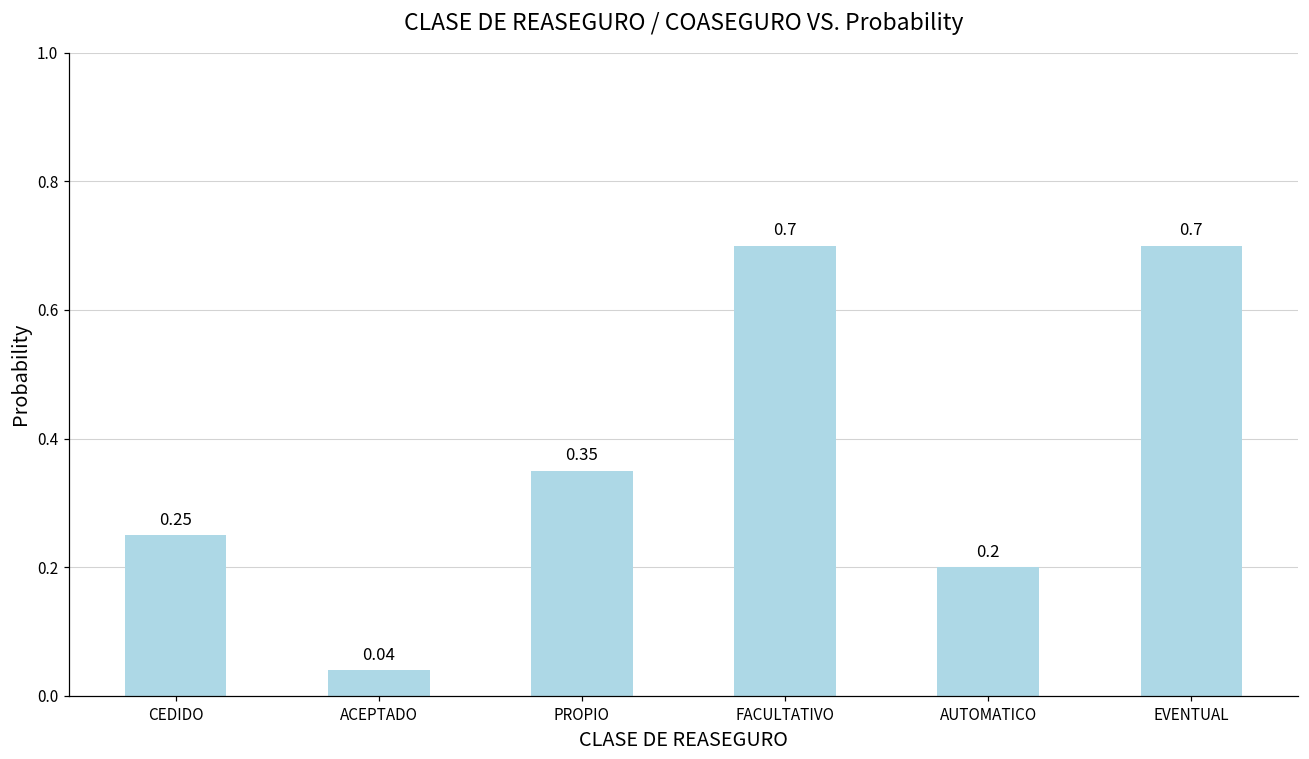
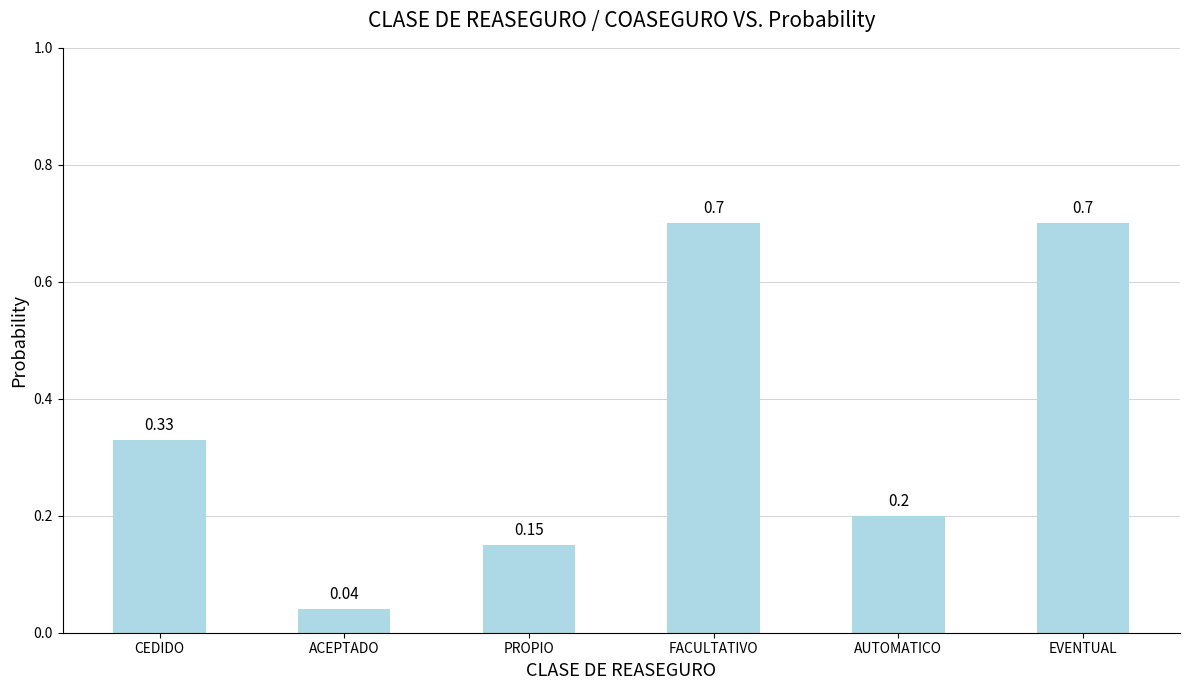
  {
-   "CEDIDO": 0.25,
+   "CEDIDO": 0.33,
    "ACEPTADO": 0.04,
-   "PROPIO": 0.35,
+   "PROPIO": 0.15,
    "FACULTATIVO": 0.7,
    "AUTOMATICO": 0.2,
    "EVENTUAL": 0.7
  }
